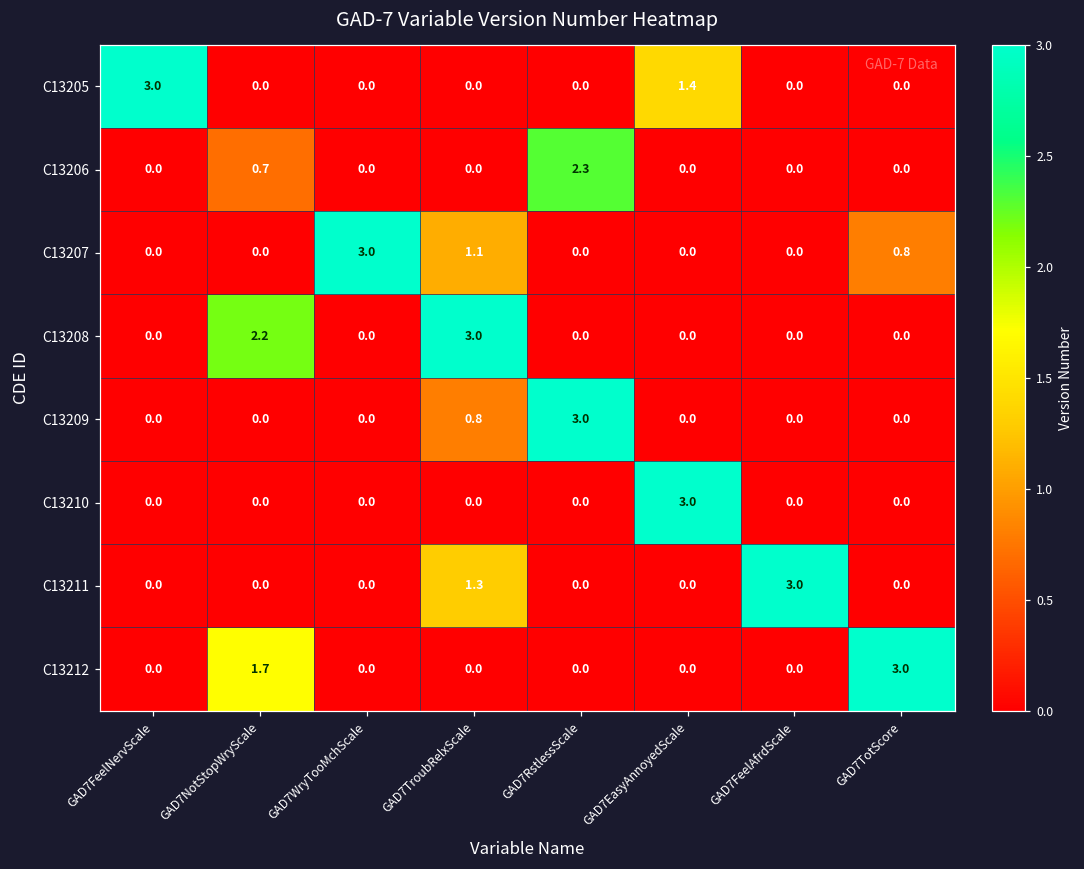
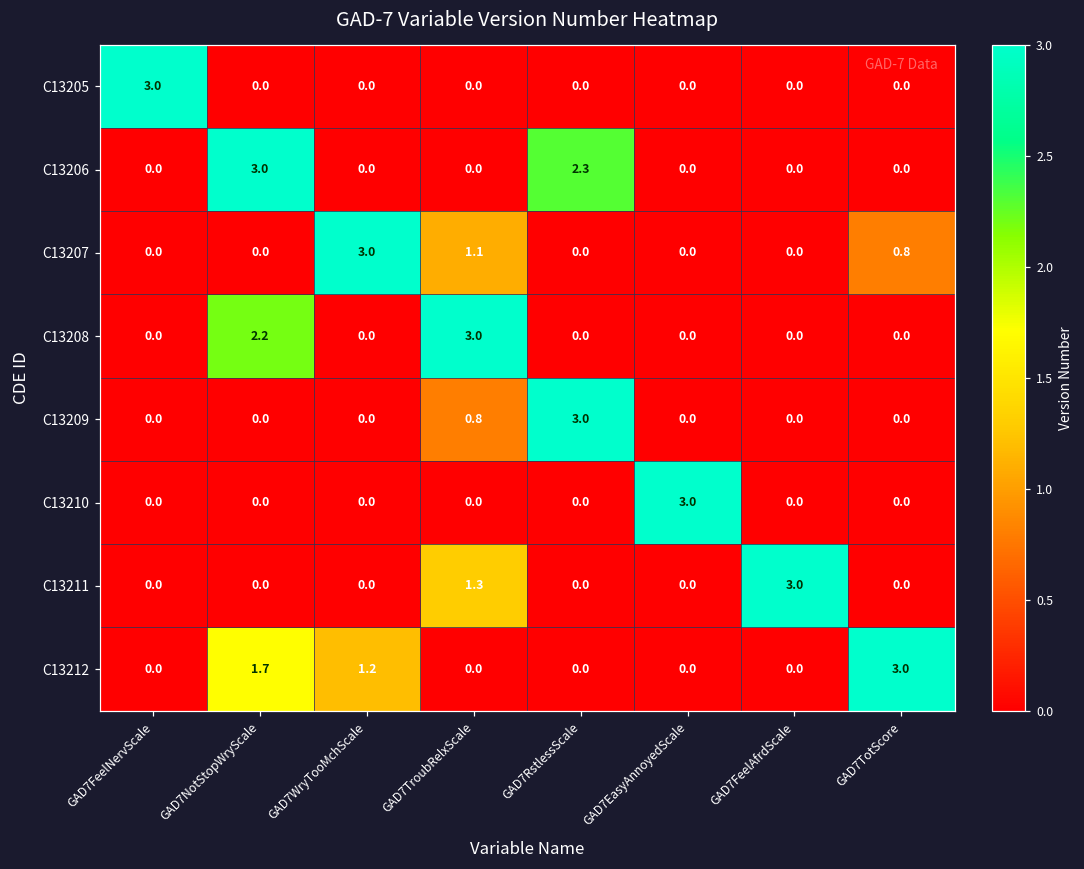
  {
    "C13205": {
      "GAD7FeelNervScale": 3.0,
      "GAD7NotStopWryScale": 0.0,
      "GAD7WryTooMchScale": 0.0,
      "GAD7TroubRelxScale": 0.0,
      "GAD7RstlessScale": 0.0,
-     "GAD7EasyAnnoyedScale": 1.4,
+     "GAD7EasyAnnoyedScale": 0.0,
      "GAD7FeelAfrdScale": 0.0
    },
    "C13206": {
      "GAD7FeelNervScale": 0.0,
-     "GAD7NotStopWryScale": 0.7,
+     "GAD7NotStopWryScale": 3.0,
      "GAD7WryTooMchScale": 0.0,
      "GAD7TroubRelxScale": 0.0,
      "GAD7RstlessScale": 2.3,
      "GAD7EasyAnnoyedScale": 0.0,
      "GAD7FeelAfrdScale": 0.0,
      "GAD7TotScore": 0.0
    },
    "C13207": {
      "GAD7FeelNervScale": 0.0,
      "GAD7NotStopWryScale": 0.0,
      "GAD7WryTooMchScale": 3.0,
      "GAD7TroubRelxScale": 1.1,
      "GAD7RstlessScale": 0.0,
      "GAD7EasyAnnoyedScale": 0.0,
      "GAD7FeelAfrdScale": 0.0,
      "GAD7TotScore": 0.8
    },
    "C13208": {
      "GAD7FeelNervScale": 0.0,
      "GAD7NotStopWryScale": 2.2,
      "GAD7WryTooMchScale": 0.0,
      "GAD7TroubRelxScale": 3.0,
      "GAD7RstlessScale": 0.0,
      "GAD7EasyAnnoyedScale": 0.0,
      "GAD7FeelAfrdScale": 0.0,
      "GAD7TotScore": 0.0
    },
    "C13209": {
      "GAD7FeelNervScale": 0.0,
      "GAD7NotStopWryScale": 0.0,
      "GAD7WryTooMchScale": 0.0,
      "GAD7TroubRelxScale": 0.8,
      "GAD7RstlessScale": 3.0,
      "GAD7EasyAnnoyedScale": 0.0,
      "GAD7FeelAfrdScale": 0.0,
      "GAD7TotScore": 0.0
    },
    "C13210": {
      "GAD7FeelNervScale": 0.0,
      "GAD7NotStopWryScale": 0.0,
      "GAD7WryTooMchScale": 0.0,
      "GAD7TroubRelxScale": 0.0,
      "GAD7RstlessScale": 0.0,
      "GAD7EasyAnnoyedScale": 3.0,
      "GAD7FeelAfrdScale": 0.0,
      "GAD7TotScore": 0.0
    },
    "C13211": {
      "GAD7FeelNervScale": 0.0,
      "GAD7NotStopWryScale": 0.0,
      "GAD7WryTooMchScale": 0.0,
      "GAD7TroubRelxScale": 1.3,
      "GAD7RstlessScale": 0.0,
      "GAD7EasyAnnoyedScale": 0.0,
      "GAD7FeelAfrdScale": 3.0,
      "GAD7TotScore": 0.0
    },
    "C13212": {
      "GAD7FeelNervScale": 0.0,
      "GAD7NotStopWryScale": 1.7,
-     "GAD7WryTooMchScale": 0.0,
+     "GAD7WryTooMchScale": 1.2,
      "GAD7TroubRelxScale": 0.0,
      "GAD7RstlessScale": 0.0,
      "GAD7EasyAnnoyedScale": 0.0,
      "GAD7FeelAfrdScale": 0.0,
      "GAD7TotScore": 3.0
    }
  }
